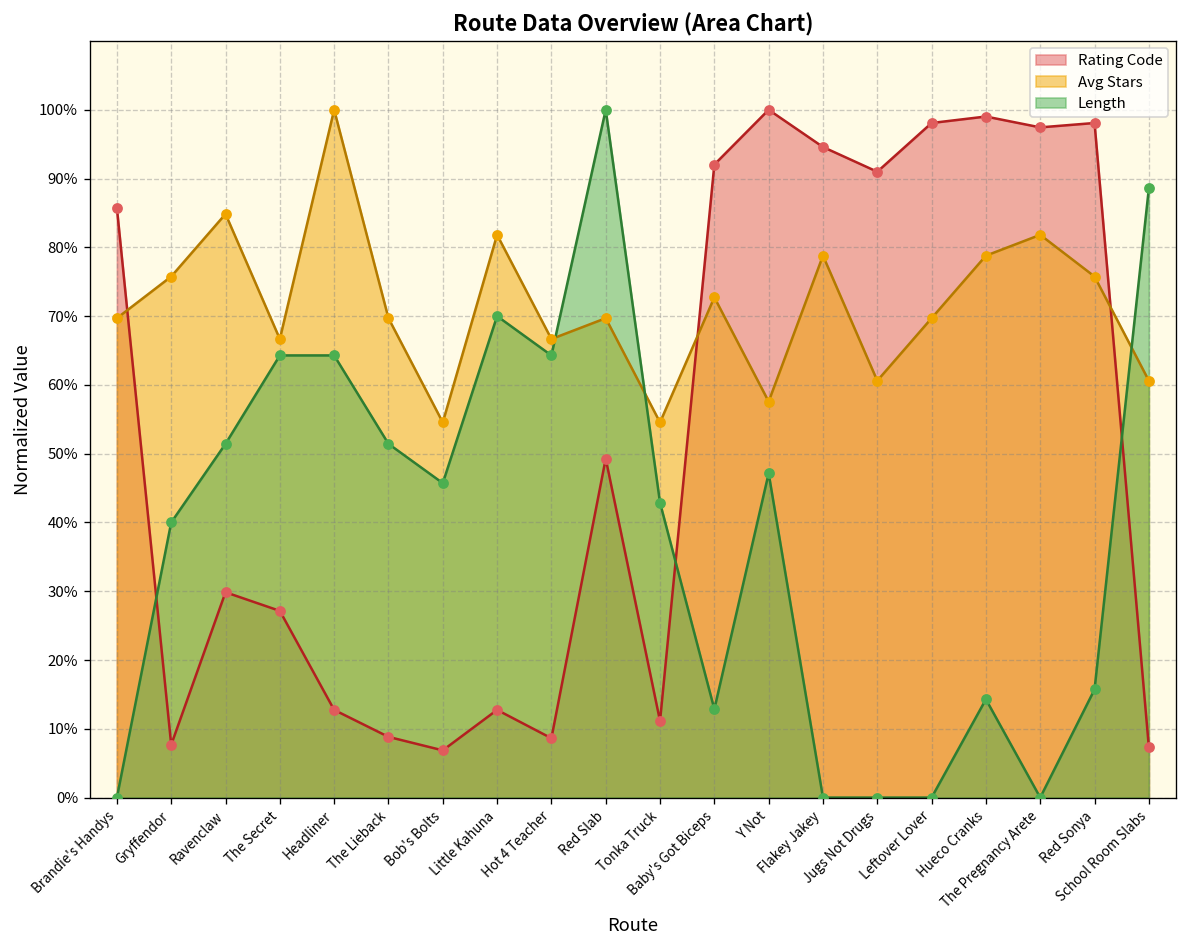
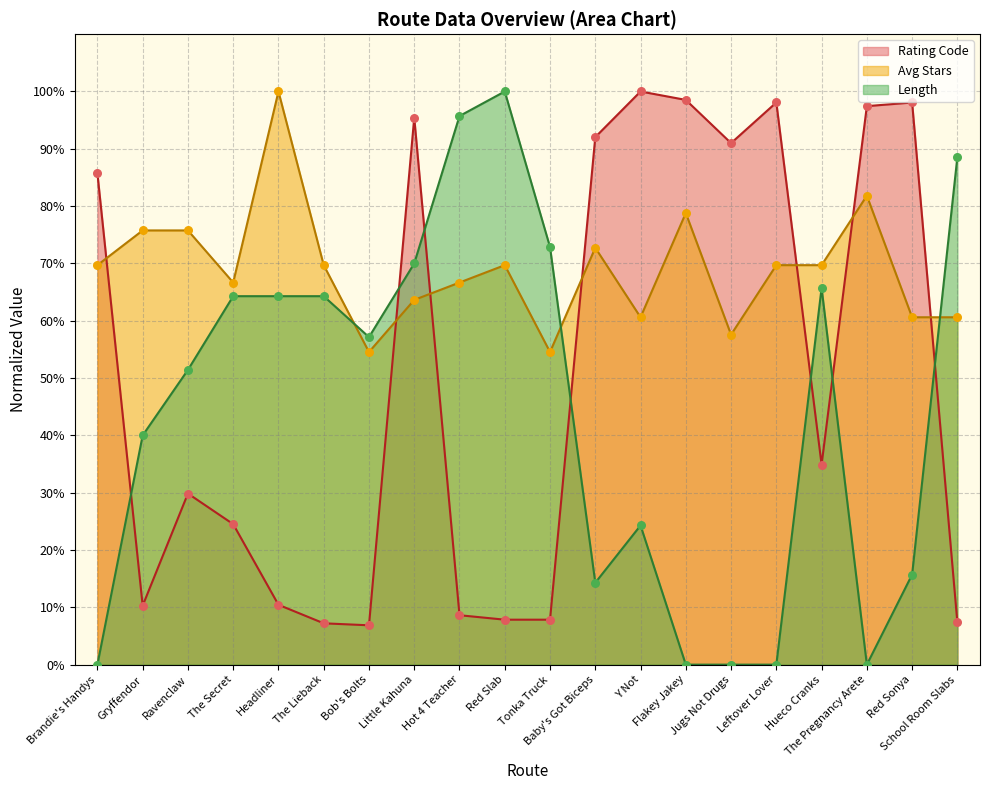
  {
    "Rating Code": {
      "Brandie's Handys": "86%",
-     "Gryffendor": "8%",
+     "Gryffendor": "10%",
      "Ravenclaw": "30%",
-     "The Secret": "27%",
-     "Headliner": "13%",
-     "The Lieback": "9%",
+     "The Secret": "25%",
+     "Headliner": "10%",
+     "The Lieback": "7%",
      "Bob's Bolts": "7%",
-     "Little Kahuna": "13%",
+     "Little Kahuna": "95%",
      "Hot 4 Teacher": "9%",
-     "Red Slab": "49%",
-     "Tonka Truck": "11%",
+     "Red Slab": "8%",
+     "Tonka Truck": "8%",
      "Baby's Got Biceps": "92%",
      "Y Not": "100%",
-     "Flakey Jakey": "95%",
+     "Flakey Jakey": "99%",
      "Jugs Not Drugs": "91%",
      "Leftover Lover": "98%",
-     "Hueco Cranks": "99%",
+     "Hueco Cranks": "35%",
      "The Pregnancy Arete": "97%",
      "Red Sonya": "98%",
      "School Room Slabs": "7%"
    },
    "Avg Stars": {
      "Brandie's Handys": "70%",
      "Gryffendor": "76%",
-     "Ravenclaw": "85%",
+     "Ravenclaw": "76%",
      "The Secret": "67%",
      "Headliner": "100%",
      "The Lieback": "70%",
      "Bob's Bolts": "55%",
-     "Little Kahuna": "82%",
+     "Little Kahuna": "64%",
      "Hot 4 Teacher": "67%",
      "Red Slab": "70%",
      "Tonka Truck": "55%",
      "Baby's Got Biceps": "73%",
-     "Y Not": "58%",
+     "Y Not": "61%",
      "Flakey Jakey": "79%",
-     "Jugs Not Drugs": "61%",
+     "Jugs Not Drugs": "58%",
      "Leftover Lover": "70%",
-     "Hueco Cranks": "79%",
+     "Hueco Cranks": "70%",
      "The Pregnancy Arete": "82%",
-     "Red Sonya": "76%",
+     "Red Sonya": "61%",
      "School Room Slabs": "61%"
    },
    "Length": {
      "Brandie's Handys": "0%",
      "Gryffendor": "40%",
      "Ravenclaw": "51%",
      "The Secret": "64%",
      "Headliner": "64%",
-     "The Lieback": "51%",
-     "Bob's Bolts": "46%",
+     "The Lieback": "64%",
+     "Bob's Bolts": "57%",
      "Little Kahuna": "70%",
-     "Hot 4 Teacher": "64%",
+     "Hot 4 Teacher": "96%",
      "Red Slab": "100%",
-     "Tonka Truck": "43%",
-     "Baby's Got Biceps": "13%",
-     "Y Not": "47%",
+     "Tonka Truck": "73%",
+     "Baby's Got Biceps": "14%",
+     "Y Not": "24%",
      "Flakey Jakey": "0%",
      "Jugs Not Drugs": "0%",
      "Leftover Lover": "0%",
-     "Hueco Cranks": "14%",
+     "Hueco Cranks": "66%",
      "The Pregnancy Arete": "0%",
      "Red Sonya": "16%",
      "School Room Slabs": "89%"
    }
  }
